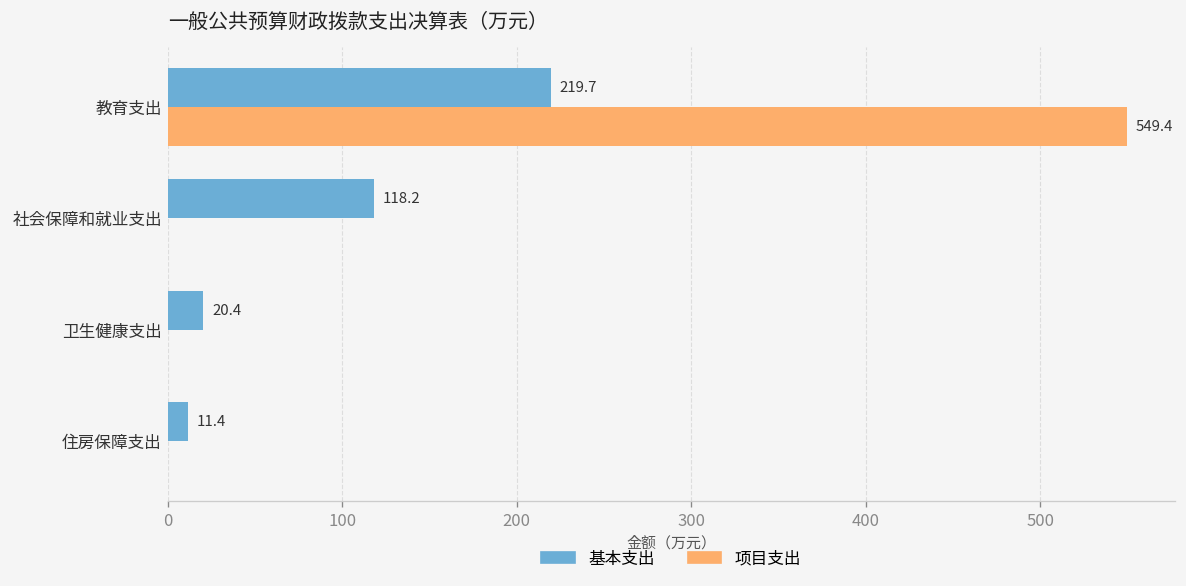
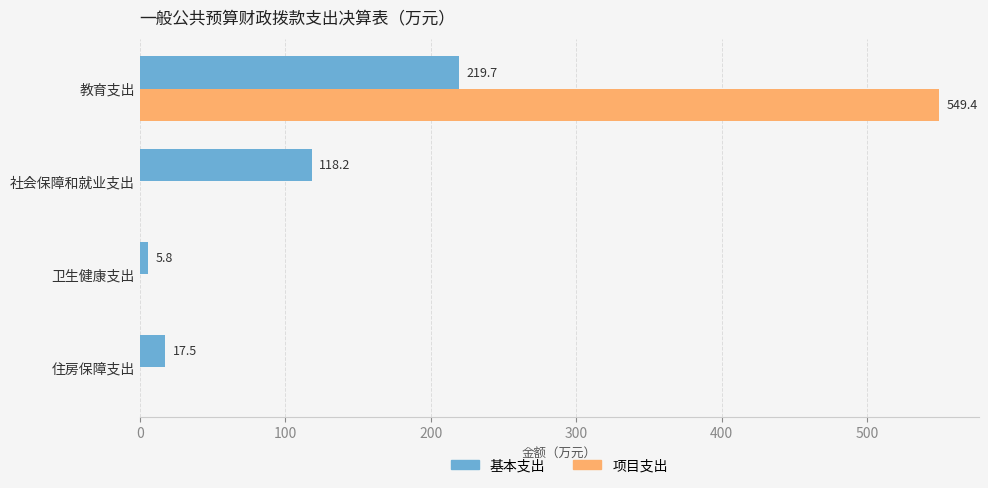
  {
    "基本支出": {
      "教育支出": 219.7,
      "社会保障和就业支出": 118.2,
-     "卫生健康支出": 20.4,
-     "住房保障支出": 11.4
+     "卫生健康支出": 5.8,
+     "住房保障支出": 17.5
    },
    "项目支出": {
      "教育支出": 549.4
    }
  }
